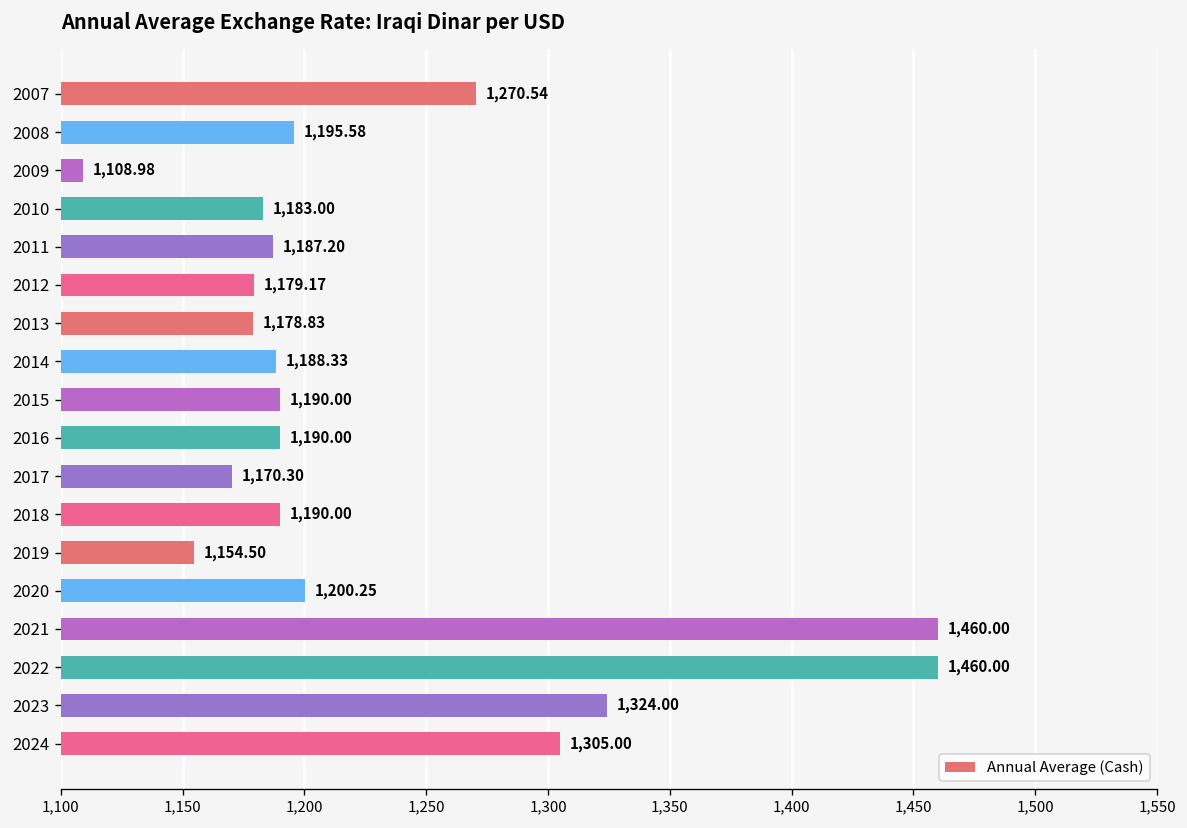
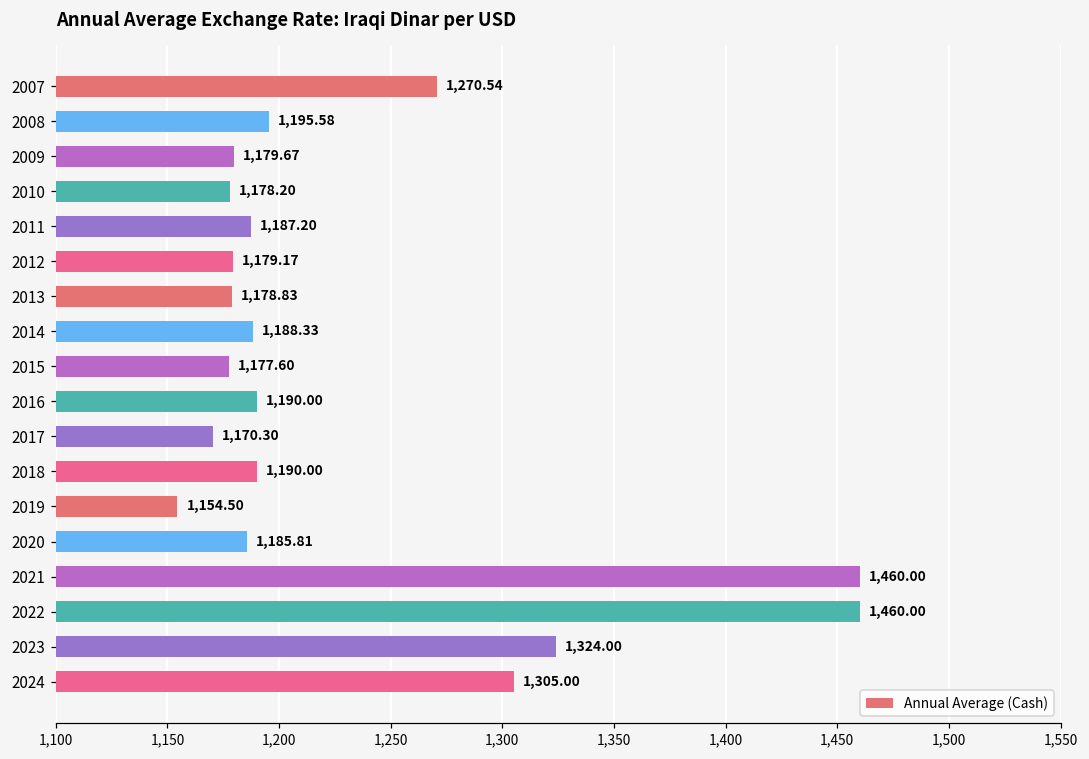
  {
    "2007": "1,270.54",
    "2008": "1,195.58",
-   "2009": "1,108.98",
-   "2010": "1,183.00",
+   "2009": "1,179.67",
+   "2010": "1,178.20",
    "2011": "1,187.20",
    "2012": "1,179.17",
    "2013": "1,178.83",
    "2014": "1,188.33",
-   "2015": "1,190.00",
+   "2015": "1,177.60",
    "2016": "1,190.00",
    "2017": "1,170.30",
    "2018": "1,190.00",
    "2019": "1,154.50",
-   "2020": "1,200.25",
+   "2020": "1,185.81",
    "2021": "1,460.00",
    "2022": "1,460.00",
    "2023": "1,324.00",
    "2024": "1,305.00"
  }
